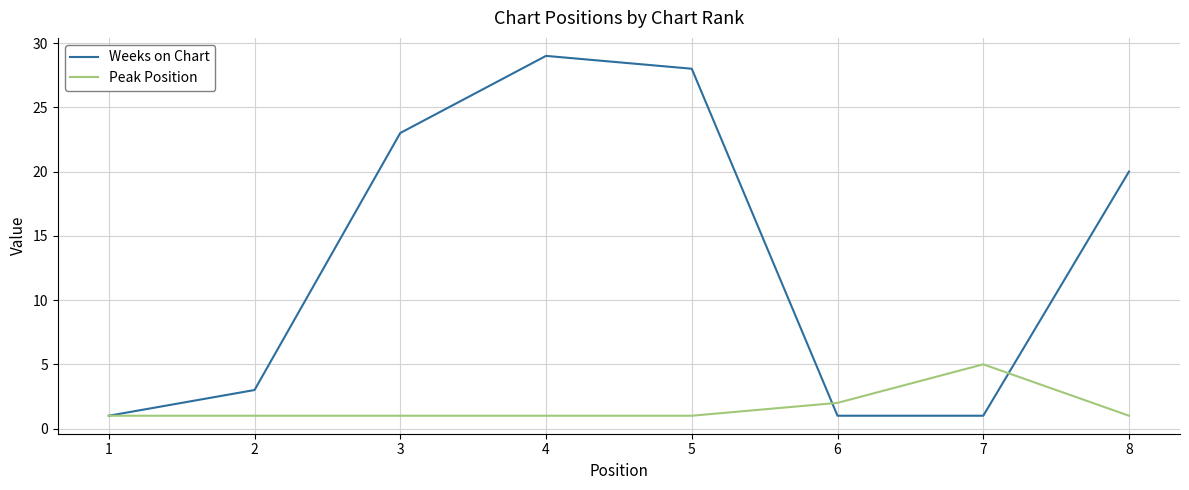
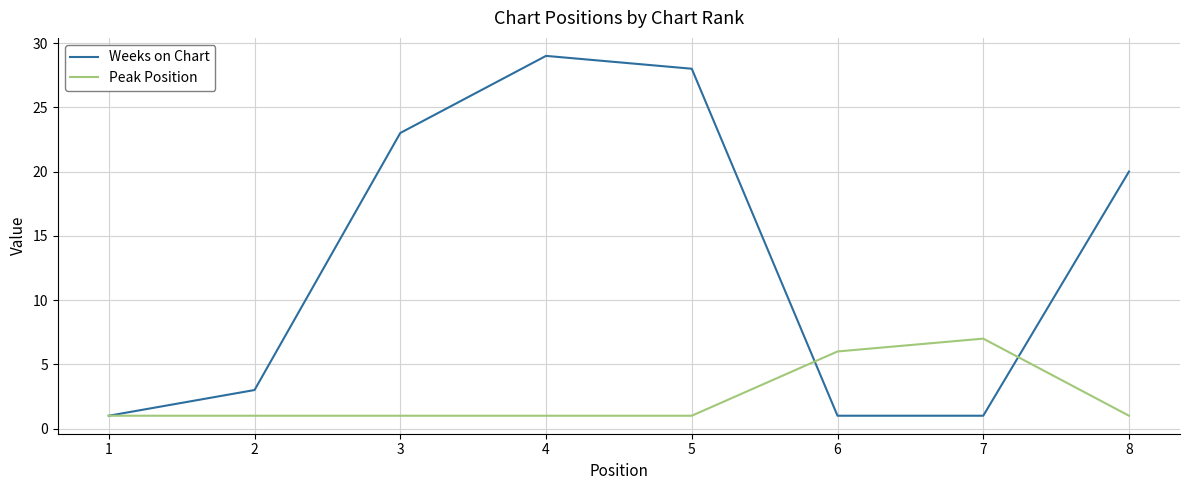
  {
    "Weeks on Chart": {
      "2": 3,
      "3": 23,
      "4": 29,
      "5": 28,
      "6": 1,
      "7": 1,
      "8": 20
    },
    "Peak Position": {
      "2": 1,
      "3": 1,
      "4": 1,
      "5": 1,
-     "6": 2,
-     "7": 5,
+     "6": 6,
+     "7": 7,
      "8": 1
    }
  }
